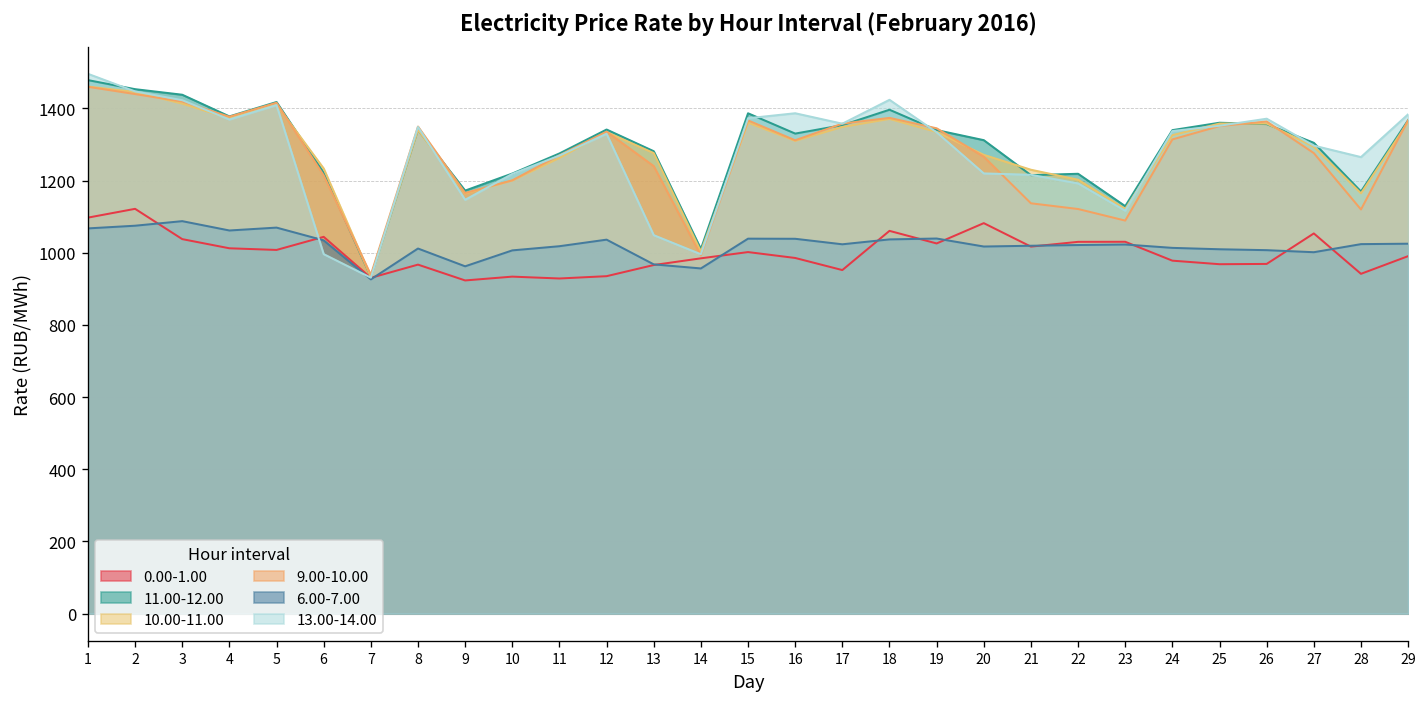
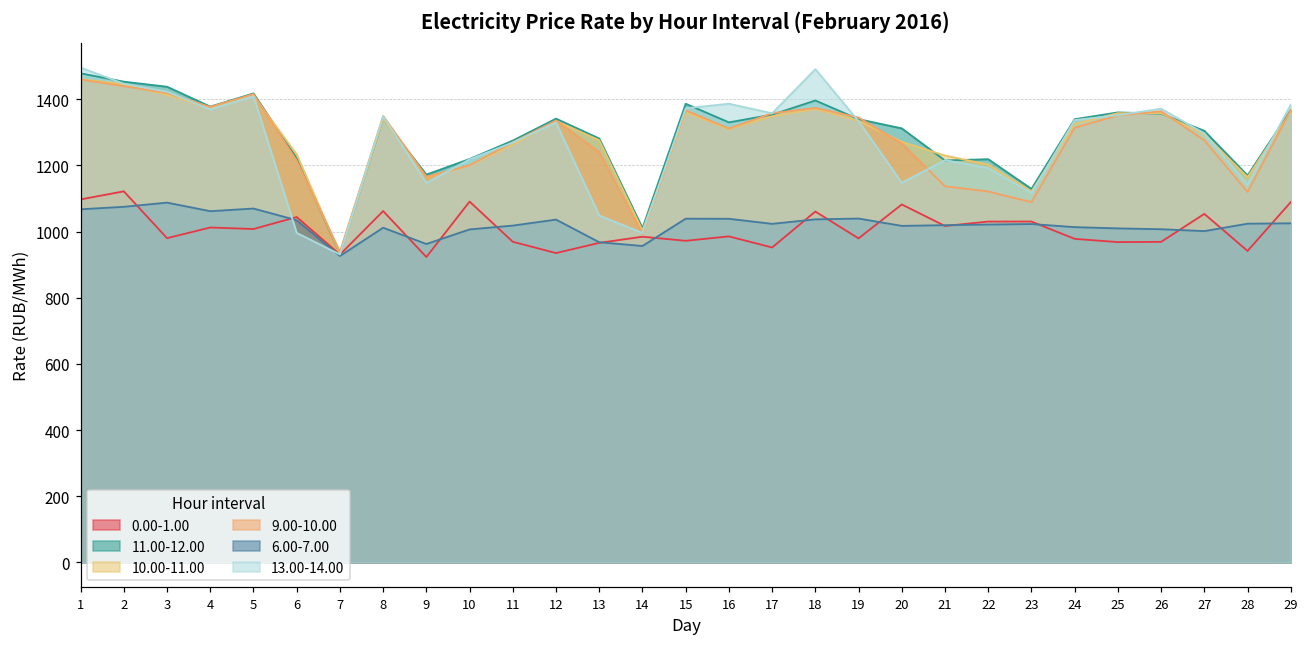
  {
    "0.00-1.00": {
      "1": 1100,
      "2": 1120,
-     "3": 1040,
+     "3": 980,
      "4": 1010,
      "5": 1010,
      "6": 1040,
-     "8": 970,
+     "8": 1060,
      "9": 920,
-     "10": 930,
-     "11": 930,
+     "10": 1090,
+     "11": 970,
      "12": 940,
-     "15": 1000,
+     "15": 970,
      "16": 990,
      "17": 950,
      "18": 1060,
-     "19": 1030,
+     "19": 980,
      "20": 1080,
      "22": 1030,
      "24": 980,
      "25": 970,
      "26": 970,
      "27": 1050,
      "28": 940,
-     "29": 990
+     "29": 1090
    },
    "13.00-14.00": {
      "1": 1500,
      "6": 1000,
      "9": 1150,
      "13": 1050,
      "16": 1390,
-     "18": 1420,
-     "20": 1220,
+     "18": 1490,
+     "20": 1150,
      "22": 1190,
-     "28": 1270,
+     "28": 1140,
      "29": 1380
    }
  }
